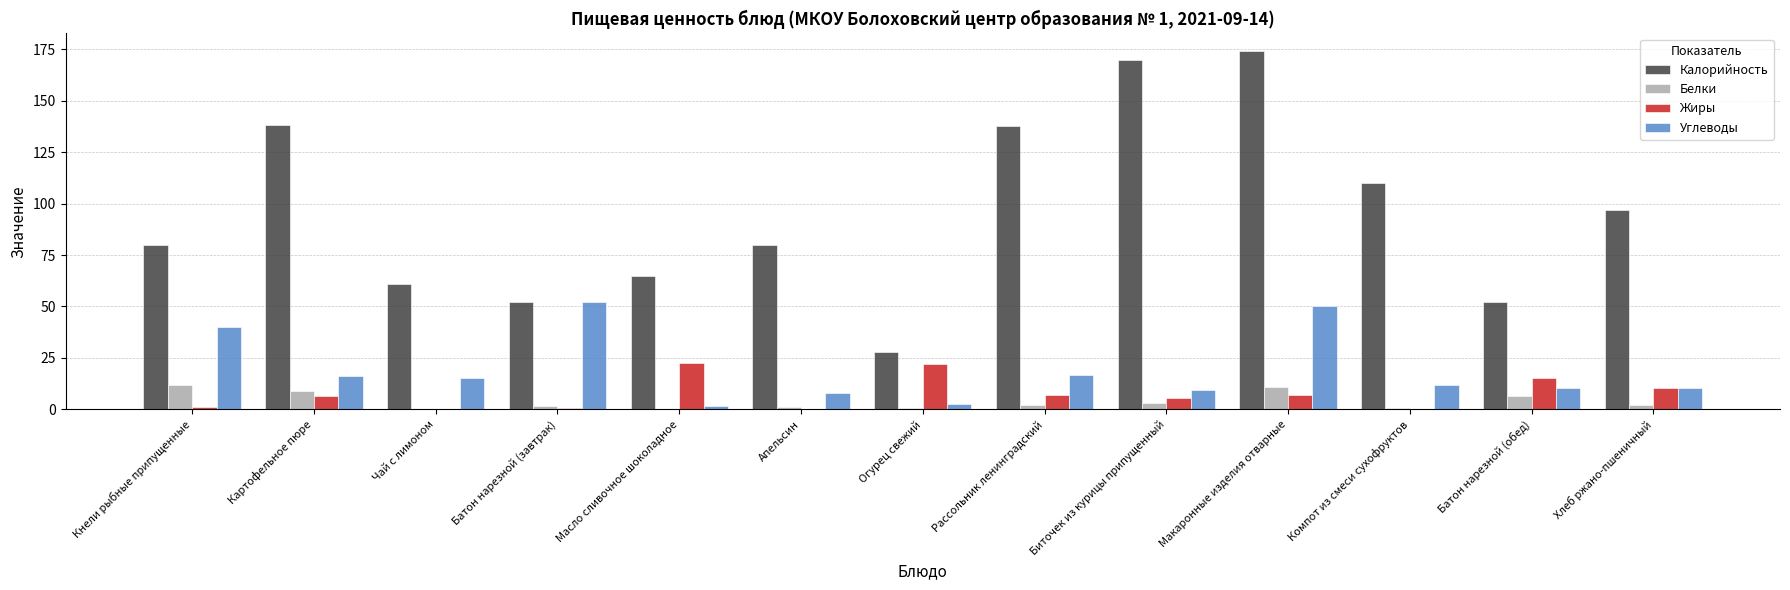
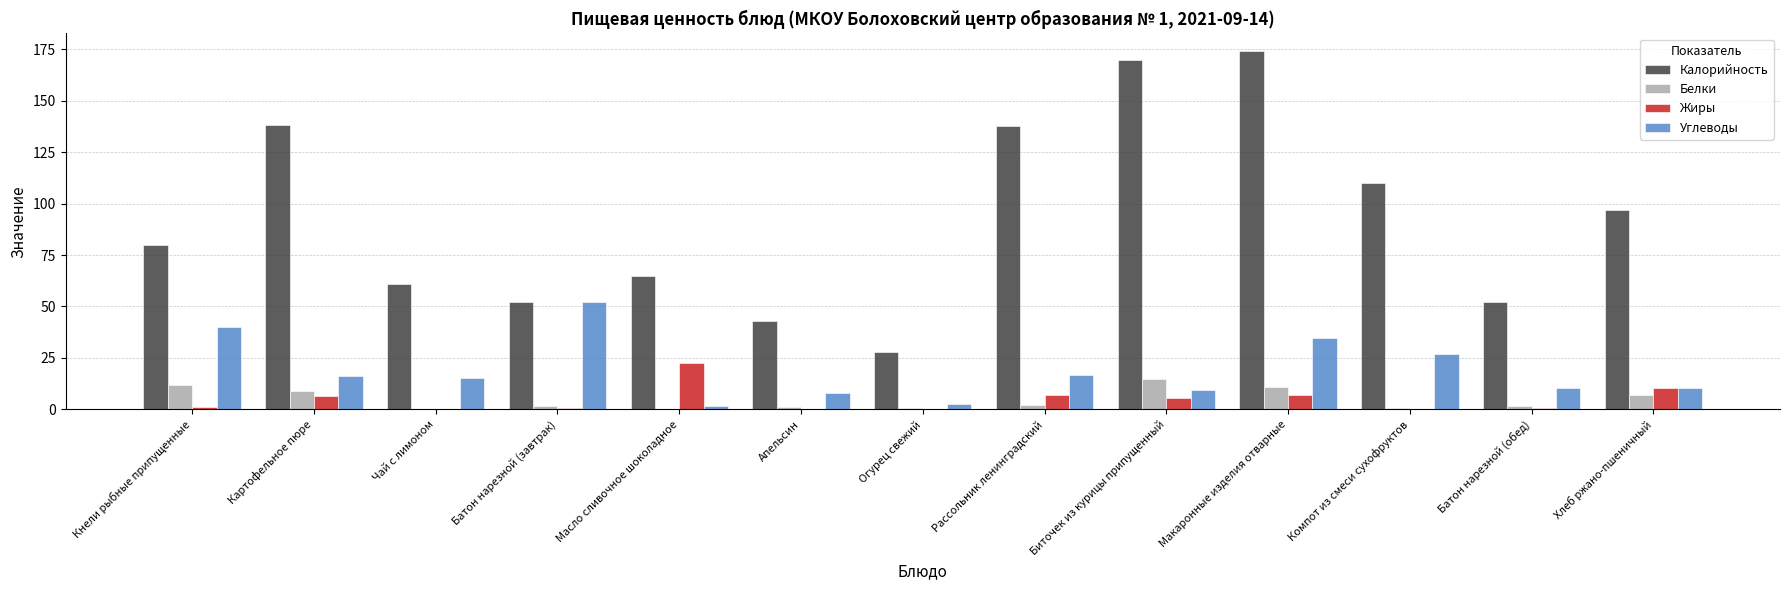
  {
    "Калорийность": {
      "Кнели рыбные припущенные": 80,
      "Картофельное пюре": 138,
      "Чай с лимоном": 61,
      "Батон нарезной (завтрак)": 52,
      "Масло сливочное шоколадное": 65,
-     "Апельсин": 80,
+     "Апельсин": 43,
      "Огурец свежий": 28,
      "Рассольник ленинградский": 138,
      "Биточек из курицы припущенный": 170,
      "Макаронные изделия отварные": 174,
      "Компот из смеси сухофруктов": 110,
      "Батон нарезной (обед)": 52,
      "Хлеб ржано-пшеничный": 97
    },
    "Белки": {
      "Кнели рыбные припущенные": 12,
      "Картофельное пюре": 9,
      "Батон нарезной (завтрак)": 2,
      "Рассольник ленинградский": 2,
-     "Биточек из курицы припущенный": 3,
+     "Биточек из курицы припущенный": 15,
      "Макаронные изделия отварные": 11,
-     "Батон нарезной (обед)": 6,
-     "Хлеб ржано-пшеничный": 2
+     "Батон нарезной (обед)": 2,
+     "Хлеб ржано-пшеничный": 7
    },
    "Жиры": {
      "Картофельное пюре": 7,
      "Чай с лимоном": 0,
      "Масло сливочное шоколадное": 22,
-     "Огурец свежий": 22,
+     "Огурец свежий": 0,
      "Рассольник ленинградский": 7,
      "Биточек из курицы припущенный": 6,
      "Макаронные изделия отварные": 7,
      "Компот из смеси сухофруктов": 0,
-     "Батон нарезной (обед)": 15,
+     "Батон нарезной (обед)": 1,
      "Хлеб ржано-пшеничный": 10
    },
    "Углеводы": {
      "Кнели рыбные припущенные": 40,
      "Картофельное пюре": 16,
      "Чай с лимоном": 15,
      "Батон нарезной (завтрак)": 52,
      "Масло сливочное шоколадное": 2,
      "Апельсин": 8,
      "Огурец свежий": 2,
      "Рассольник ленинградский": 17,
      "Биточек из курицы припущенный": 9,
-     "Макаронные изделия отварные": 50,
-     "Компот из смеси сухофруктов": 12,
+     "Макаронные изделия отварные": 35,
+     "Компот из смеси сухофруктов": 27,
      "Батон нарезной (обед)": 10,
      "Хлеб ржано-пшеничный": 10
    }
  }
